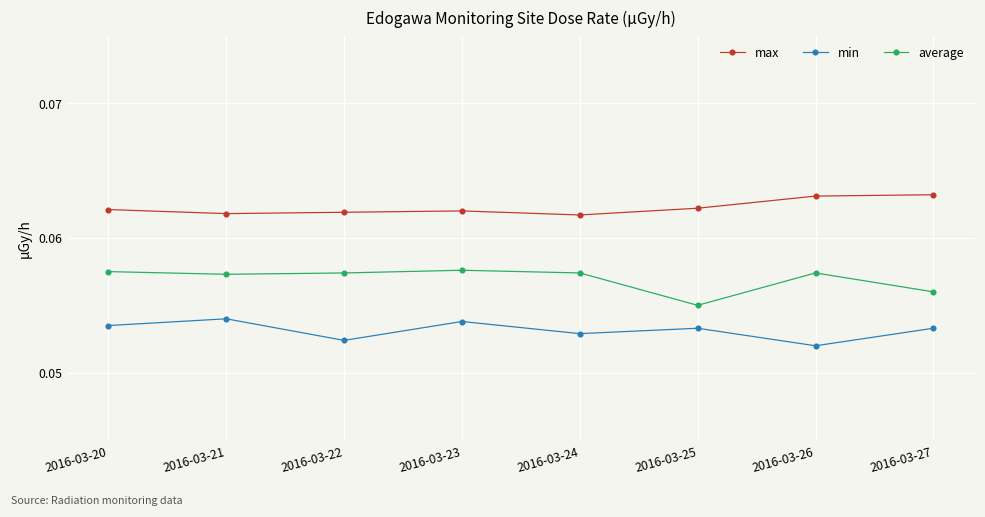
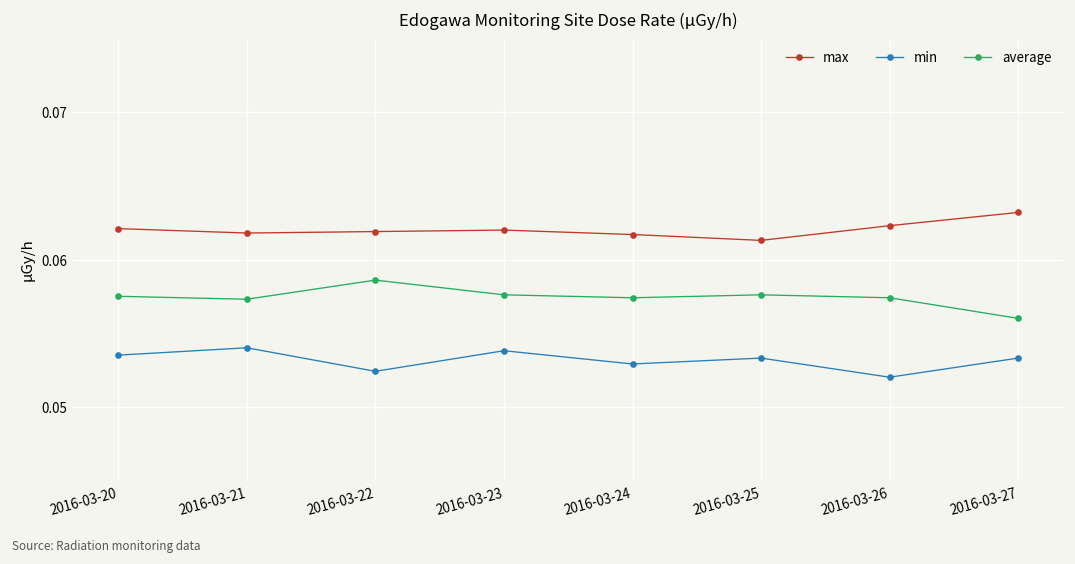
  {
    "max": {
      "2016-03-20": 0.0621,
      "2016-03-21": 0.0618,
      "2016-03-22": 0.0619,
      "2016-03-23": 0.0620,
      "2016-03-24": 0.0617,
-     "2016-03-25": 0.0622,
-     "2016-03-26": 0.0631,
+     "2016-03-25": 0.0613,
+     "2016-03-26": 0.0623,
      "2016-03-27": 0.0632
    },
    "min": {
      "2016-03-20": 0.0535,
      "2016-03-21": 0.0540,
      "2016-03-22": 0.0524,
      "2016-03-23": 0.0538,
      "2016-03-24": 0.0529,
      "2016-03-25": 0.0533,
      "2016-03-26": 0.0520,
      "2016-03-27": 0.0533
    },
    "average": {
      "2016-03-20": 0.0575,
      "2016-03-21": 0.0573,
-     "2016-03-22": 0.0574,
+     "2016-03-22": 0.0586,
      "2016-03-23": 0.0576,
      "2016-03-24": 0.0574,
-     "2016-03-25": 0.0550,
+     "2016-03-25": 0.0576,
      "2016-03-26": 0.0574,
      "2016-03-27": 0.0560
    }
  }
